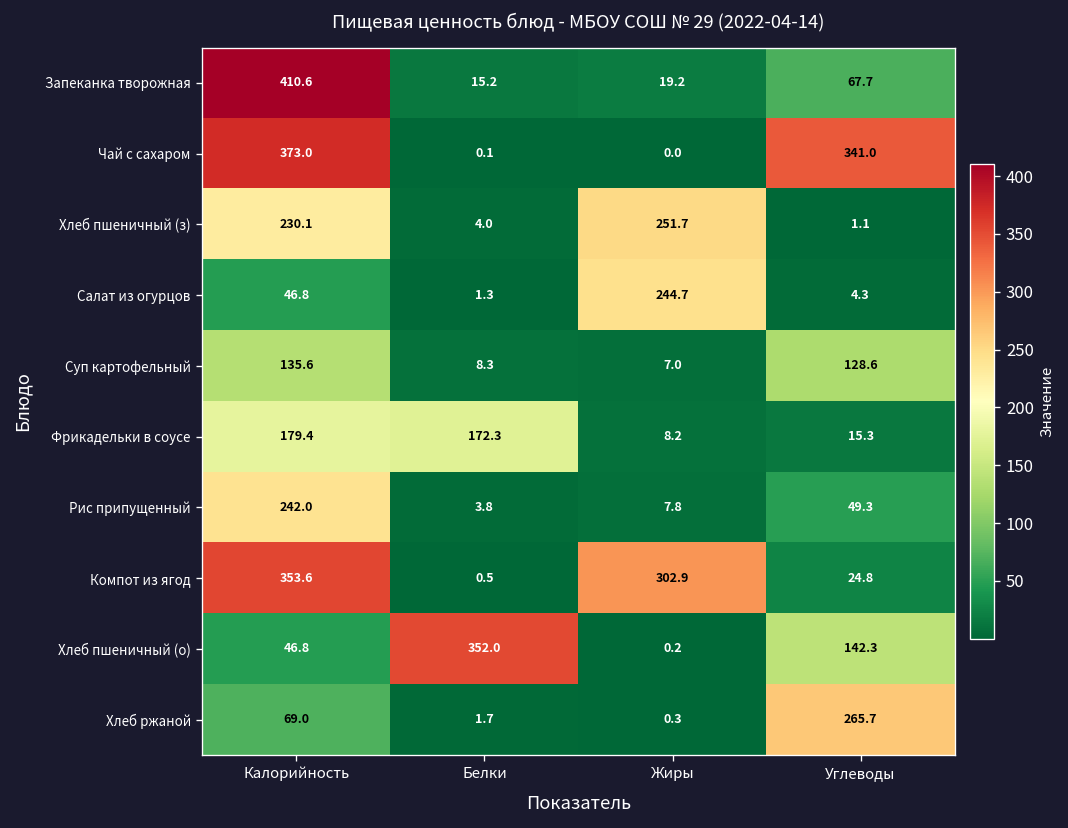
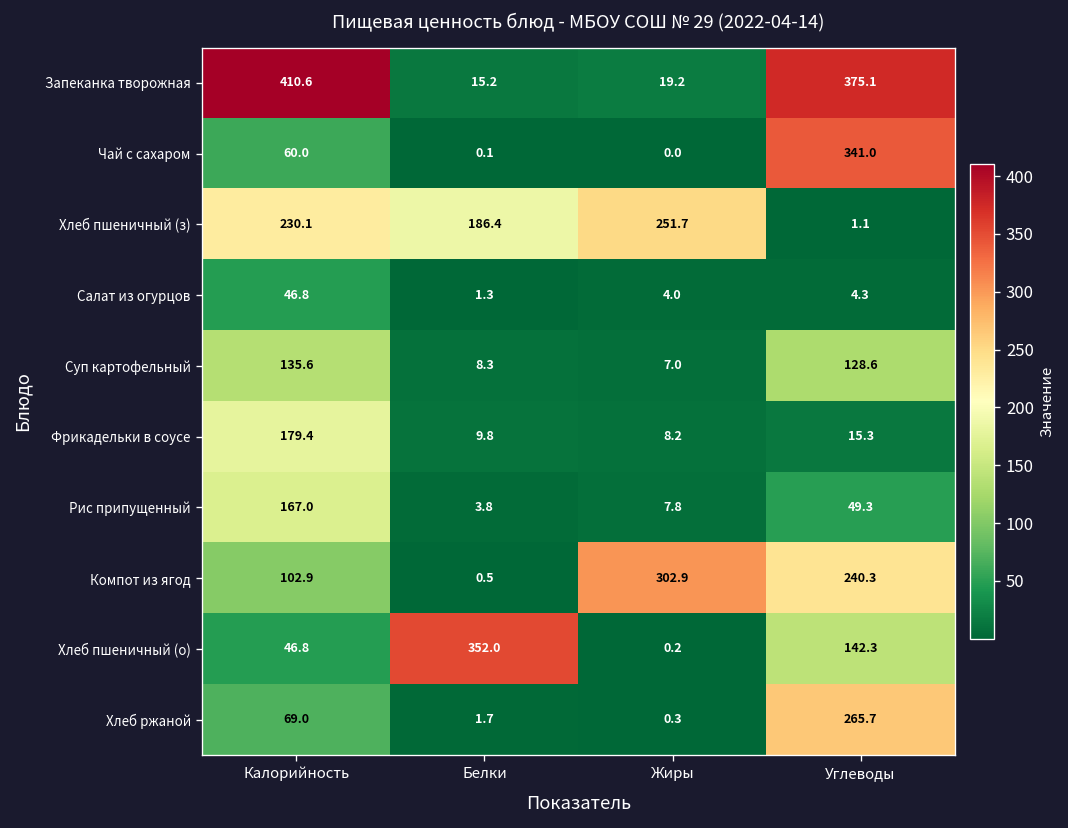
  {
    "Запеканка творожная": {
      "Калорийность": 410.6,
      "Белки": 15.2,
      "Жиры": 19.2,
-     "Углеводы": 67.7
+     "Углеводы": 375.1
    },
    "Чай с сахаром": {
-     "Калорийность": 373.0,
+     "Калорийность": 60.0,
      "Белки": 0.1,
      "Жиры": 0.0,
      "Углеводы": 341.0
    },
    "Хлеб пшеничный (з)": {
      "Калорийность": 230.1,
-     "Белки": 4.0,
+     "Белки": 186.4,
      "Жиры": 251.7,
      "Углеводы": 1.1
    },
    "Салат из огурцов": {
      "Калорийность": 46.8,
      "Белки": 1.3,
-     "Жиры": 244.7,
+     "Жиры": 4.0,
      "Углеводы": 4.3
    },
    "Суп картофельный": {
      "Калорийность": 135.6,
      "Белки": 8.3,
      "Жиры": 7.0,
      "Углеводы": 128.6
    },
    "Фрикадельки в соусе": {
      "Калорийность": 179.4,
-     "Белки": 172.3,
+     "Белки": 9.8,
      "Жиры": 8.2,
      "Углеводы": 15.3
    },
    "Рис припущенный": {
-     "Калорийность": 242.0,
+     "Калорийность": 167.0,
      "Белки": 3.8,
      "Жиры": 7.8,
      "Углеводы": 49.3
    },
    "Компот из ягод": {
-     "Калорийность": 353.6,
+     "Калорийность": 102.9,
      "Белки": 0.5,
      "Жиры": 302.9,
-     "Углеводы": 24.8
+     "Углеводы": 240.3
    },
    "Хлеб пшеничный (о)": {
      "Калорийность": 46.8,
      "Белки": 352.0,
      "Жиры": 0.2,
      "Углеводы": 142.3
    },
    "Хлеб ржаной": {
      "Калорийность": 69.0,
      "Белки": 1.7,
      "Жиры": 0.3,
      "Углеводы": 265.7
    }
  }
